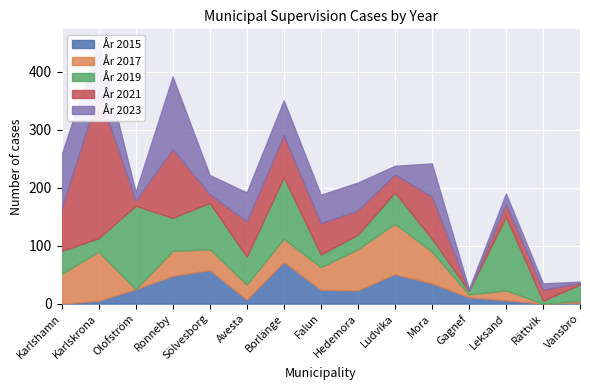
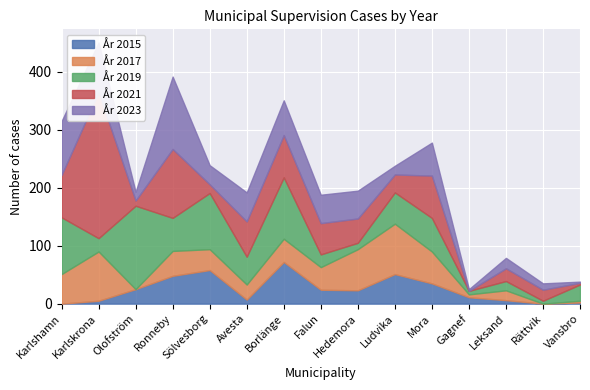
  {
    "År 2019": {
-     "Karlshamn": 40,
+     "Karlshamn": 100,
      "Karlskrona": 20,
      "Olofström": 140,
      "Ronneby": 60,
-     "Sölvesborg": 80,
+     "Sölvesborg": 100,
      "Avesta": 50,
      "Borlänge": 110,
      "Falun": 20,
-     "Hedemora": 30,
+     "Hedemora": 10,
      "Ludvika": 50,
-     "Mora": 20,
-     "Leksand": 130,
+     "Mora": 60,
+     "Leksand": 20,
      "Rättvik": 10
    }
  }
